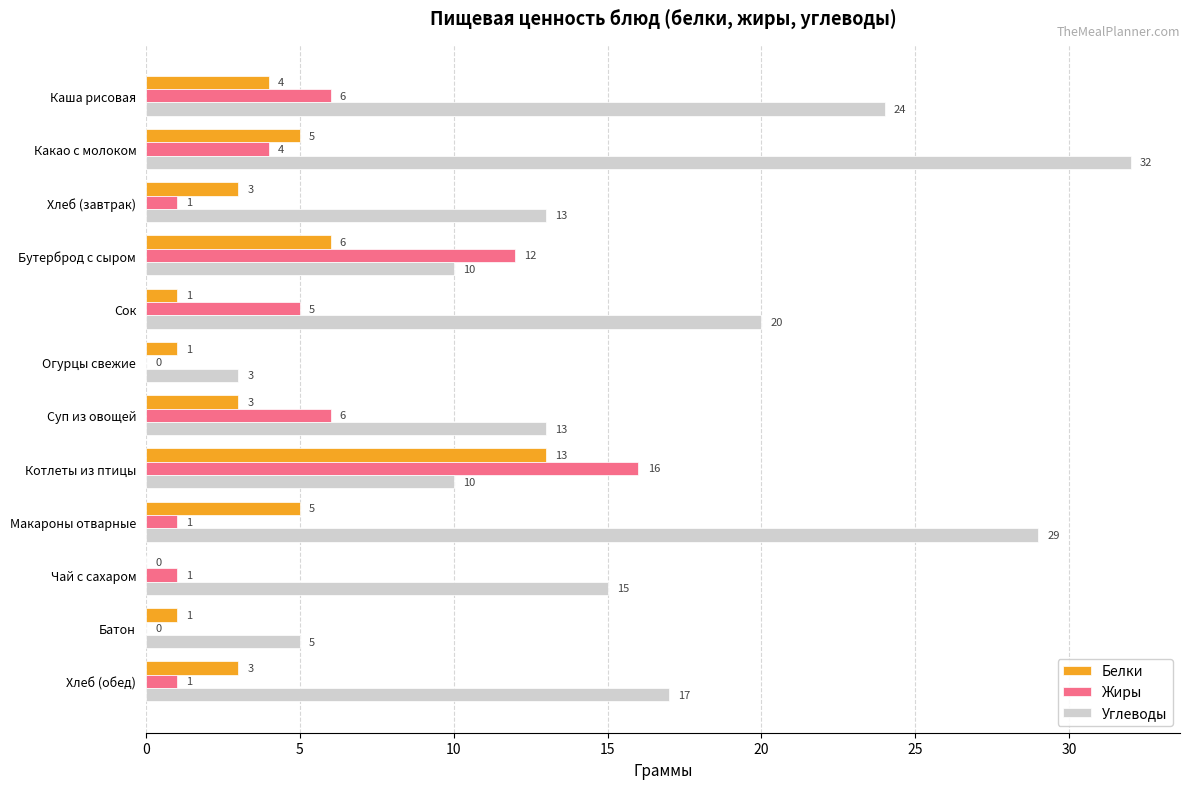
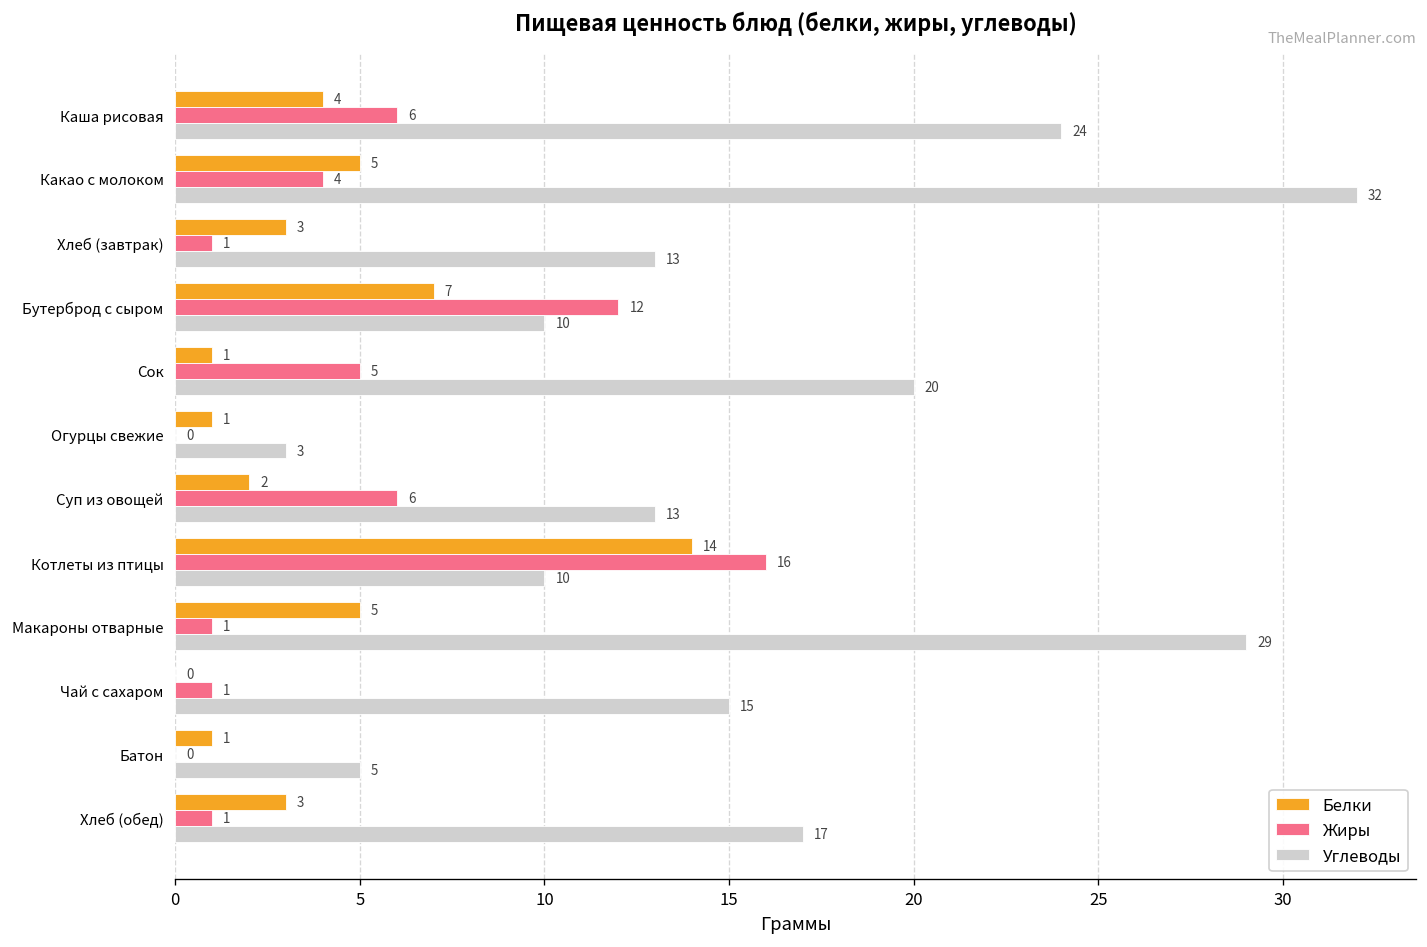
  {
    "Белки": {
      "Каша рисовая": 4,
      "Какао с молоком": 5,
      "Хлеб (завтрак)": 3,
-     "Бутерброд с сыром": 6,
+     "Бутерброд с сыром": 7,
      "Сок": 1,
      "Огурцы свежие": 1,
-     "Суп из овощей": 3,
-     "Котлеты из птицы": 13,
+     "Суп из овощей": 2,
+     "Котлеты из птицы": 14,
      "Макароны отварные": 5,
      "Чай с сахаром": 0,
      "Батон": 1,
      "Хлеб (обед)": 3
    },
    "Жиры": {
      "Каша рисовая": 6,
      "Какао с молоком": 4,
      "Хлеб (завтрак)": 1,
      "Бутерброд с сыром": 12,
      "Сок": 5,
      "Огурцы свежие": 0,
      "Суп из овощей": 6,
      "Котлеты из птицы": 16,
      "Макароны отварные": 1,
      "Чай с сахаром": 1,
      "Батон": 0,
      "Хлеб (обед)": 1
    },
    "Углеводы": {
      "Каша рисовая": 24,
      "Какао с молоком": 32,
      "Хлеб (завтрак)": 13,
      "Бутерброд с сыром": 10,
      "Сок": 20,
      "Огурцы свежие": 3,
      "Суп из овощей": 13,
      "Котлеты из птицы": 10,
      "Макароны отварные": 29,
      "Чай с сахаром": 15,
      "Батон": 5,
      "Хлеб (обед)": 17
    }
  }
